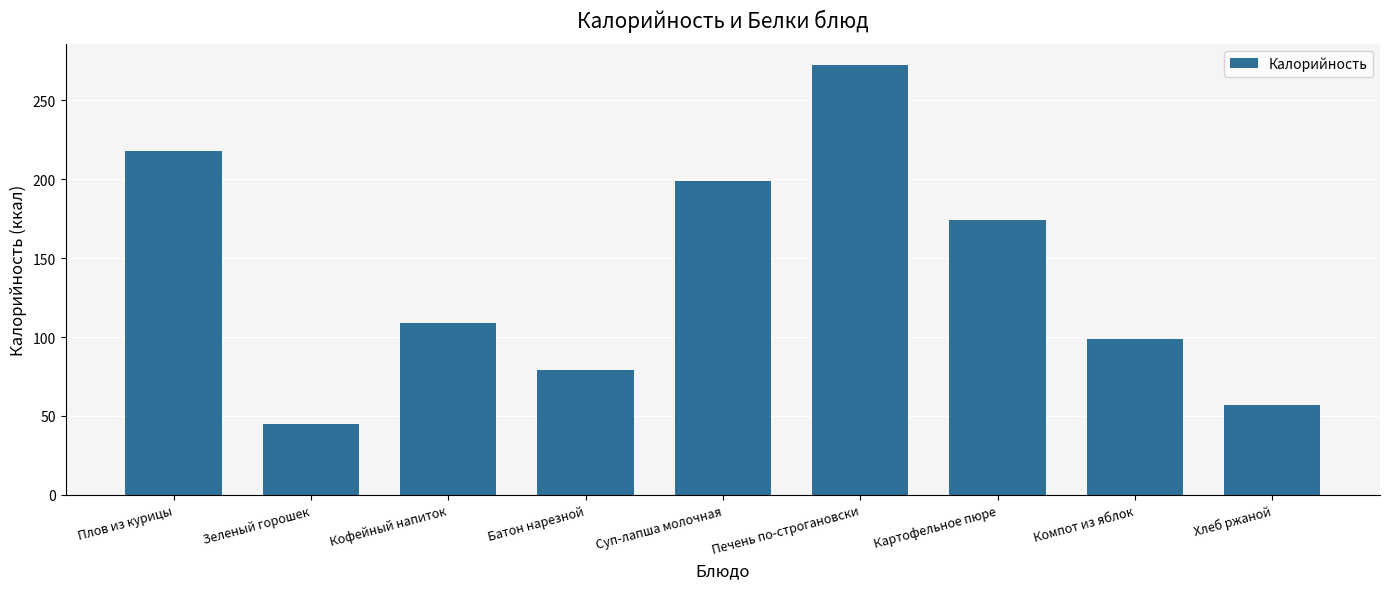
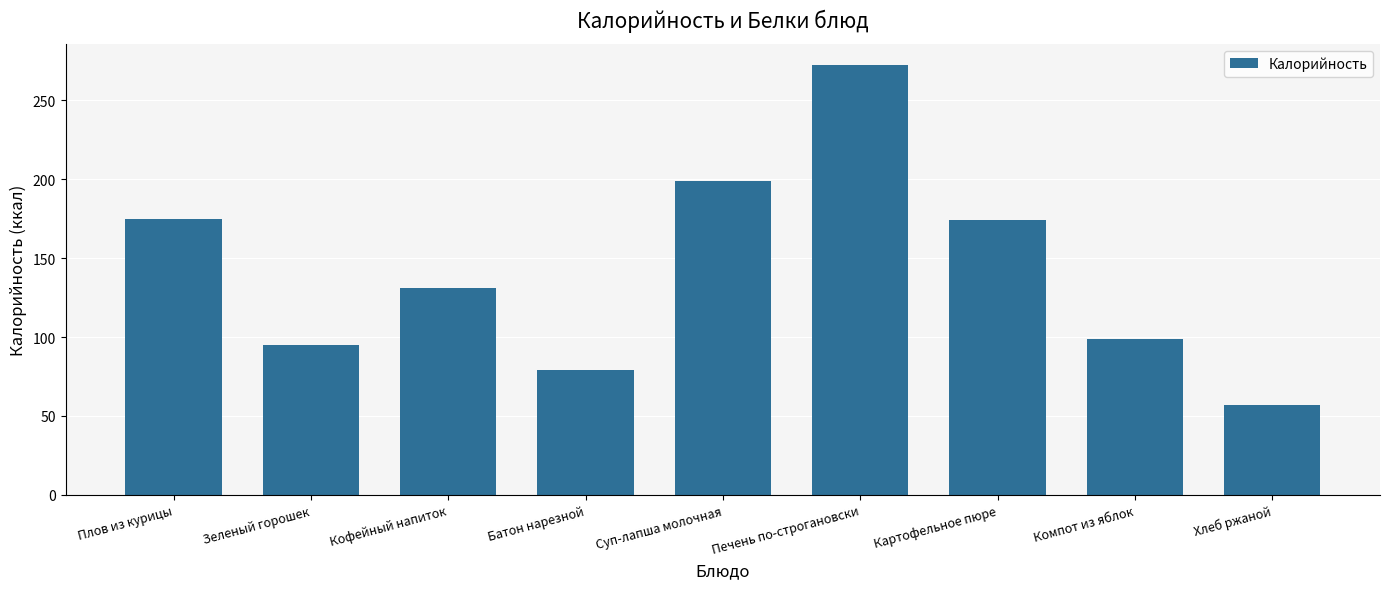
  {
-   "Плов из курицы": 218,
-   "Зеленый горошек": 45,
-   "Кофейный напиток": 109,
+   "Плов из курицы": 175,
+   "Зеленый горошек": 95,
+   "Кофейный напиток": 131,
    "Батон нарезной": 79,
    "Суп-лапша молочная": 199,
    "Печень по-строгановски": 272,
    "Картофельное пюре": 174,
    "Компот из яблок": 99,
    "Хлеб ржаной": 57
  }
